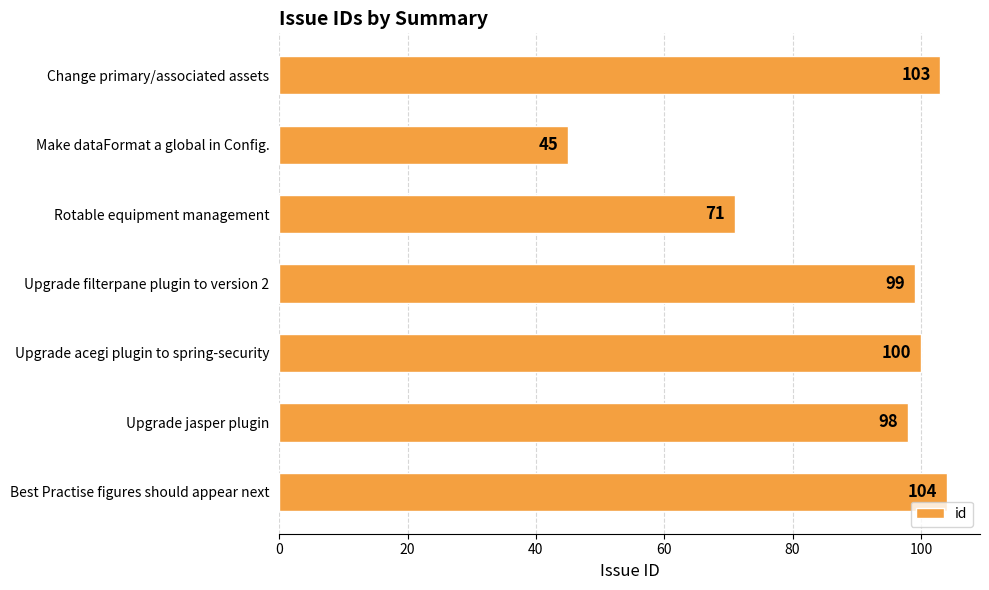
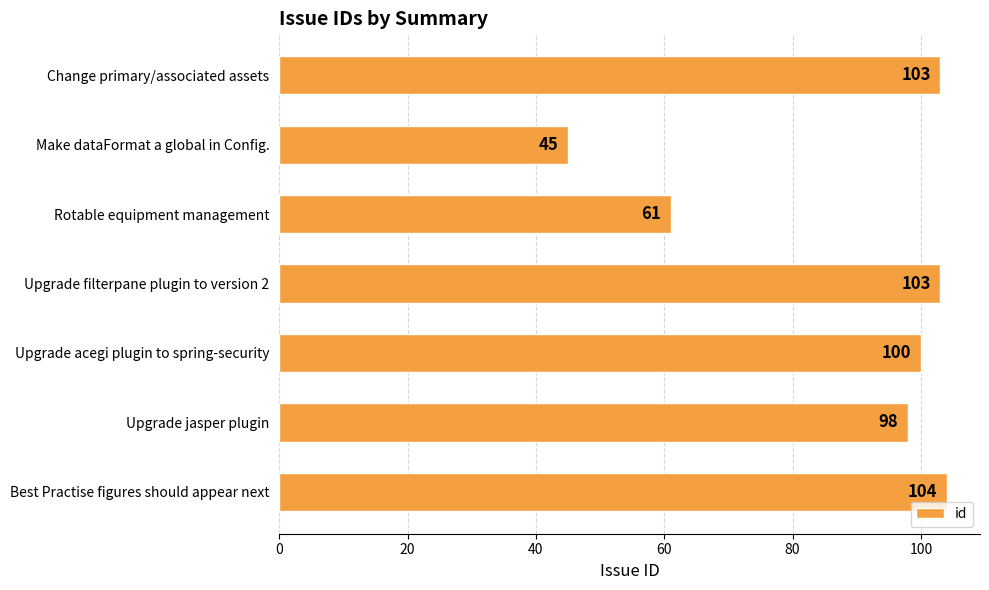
  {
    "Change primary/associated assets": 103,
    "Make dataFormat a global in Config.": 45,
-   "Rotable equipment management": 71,
-   "Upgrade filterpane plugin to version 2": 99,
+   "Rotable equipment management": 61,
+   "Upgrade filterpane plugin to version 2": 103,
    "Upgrade acegi plugin to spring-security": 100,
    "Upgrade jasper plugin": 98,
    "Best Practise figures should appear next": 104
  }
